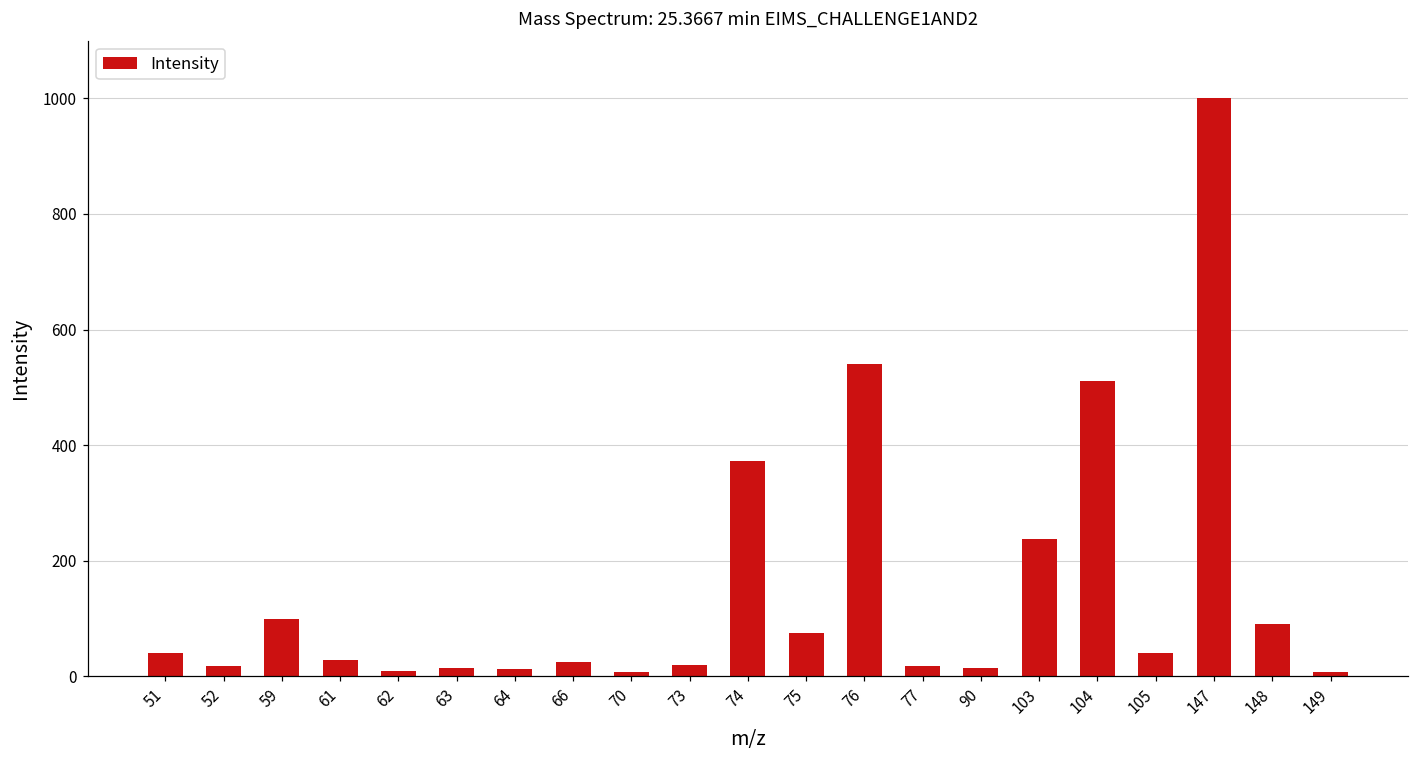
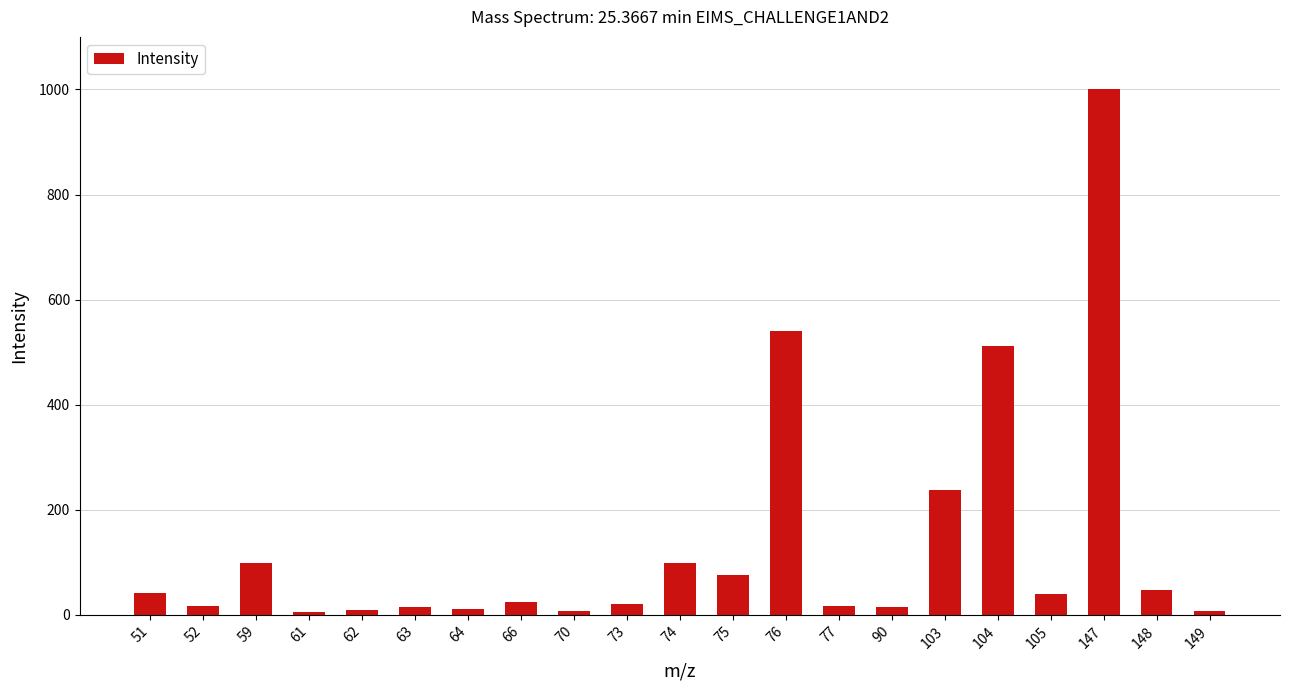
  {
    "51": 40,
    "52": 20,
    "59": 100,
-   "61": 30,
+   "61": 10,
    "62": 10,
    "63": 10,
    "64": 10,
    "66": 20,
    "70": 10,
    "73": 20,
-   "74": 370,
+   "74": 100,
    "75": 80,
    "76": 540,
    "77": 20,
    "90": 10,
    "103": 240,
    "104": 510,
    "105": 40,
    "147": 1000,
-   "148": 90,
+   "148": 50,
    "149": 10
  }
